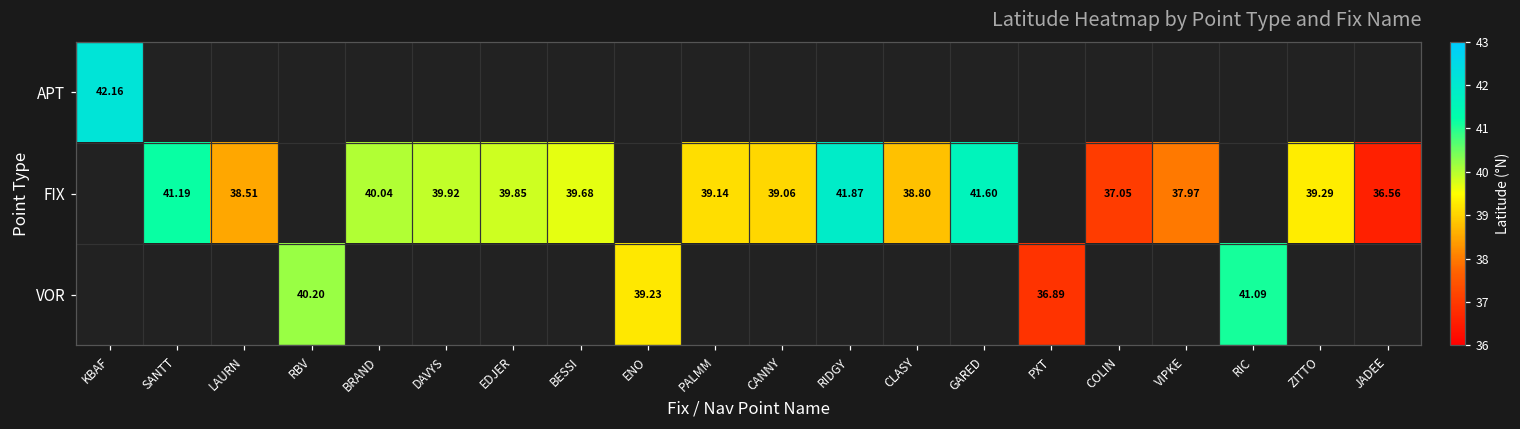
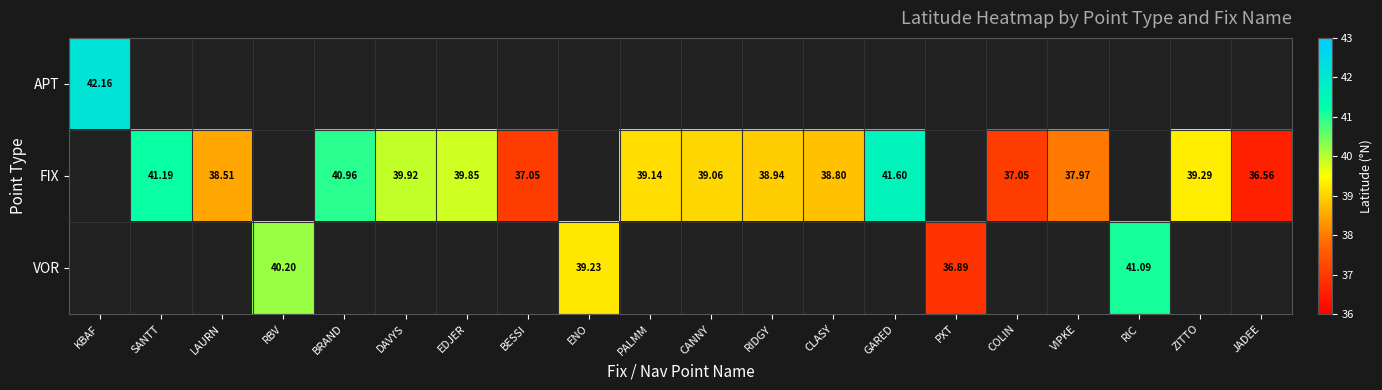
  {
    "APT": {
      "KBAF": 42.16
    },
    "FIX": {
      "SANTT": 41.19,
      "LAURN": 38.51,
-     "BRAND": 40.04,
+     "BRAND": 40.96,
      "DAVYS": 39.92,
      "EDJER": 39.85,
-     "BESSI": 39.68,
+     "BESSI": 37.05,
      "PALMM": 39.14,
      "CANNY": 39.06,
-     "RIDGY": 41.87,
+     "RIDGY": 38.94,
      "CLASY": 38.80,
      "GARED": 41.60,
      "COLIN": 37.05,
      "VIPKE": 37.97,
      "ZITTO": 39.29,
      "JADEE": 36.56
    },
    "VOR": {
      "RBV": 40.20,
      "ENO": 39.23,
      "PXT": 36.89,
      "RIC": 41.09
    }
  }
